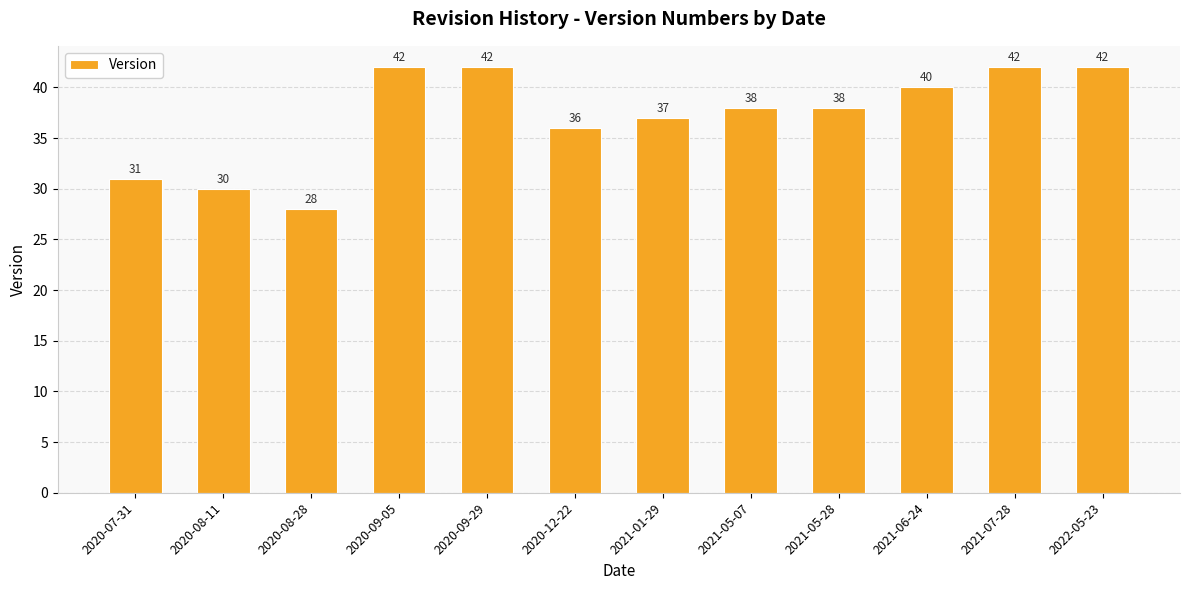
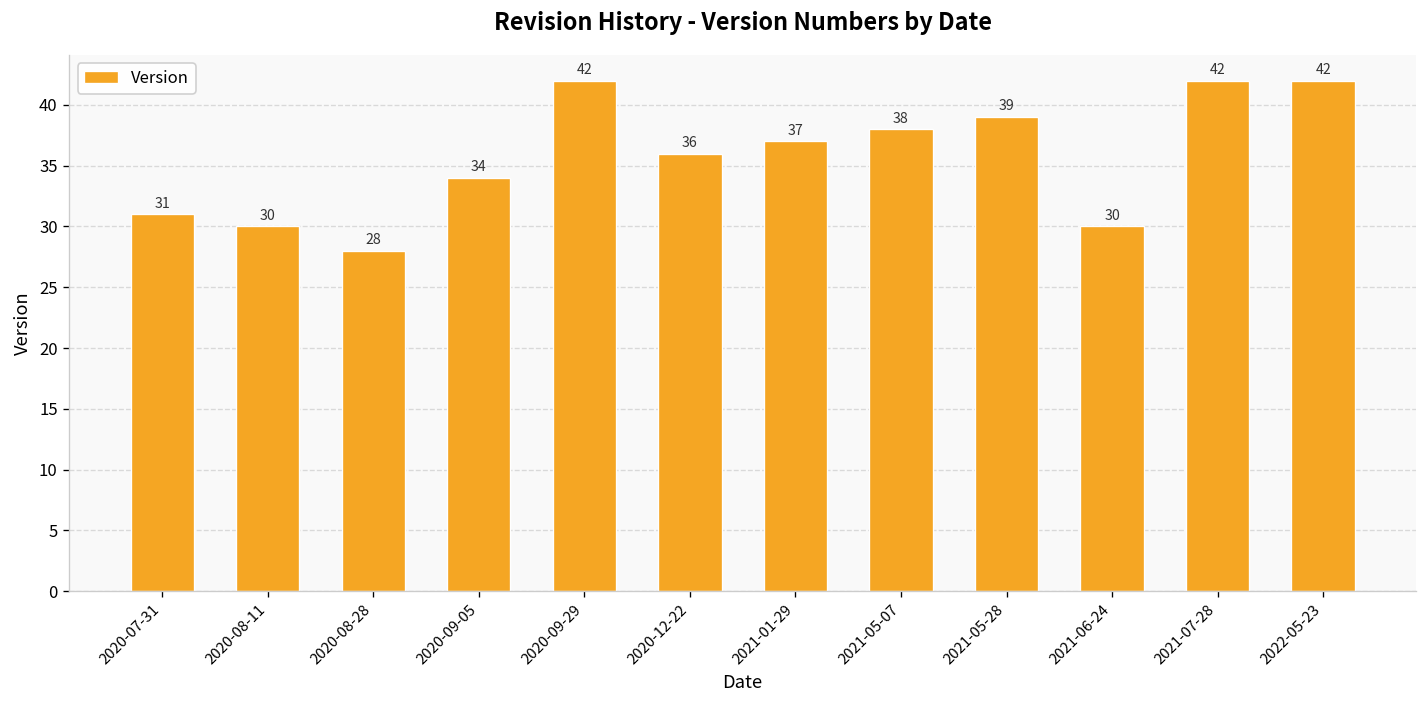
  {
    "2020-07-31": 31,
    "2020-08-11": 30,
    "2020-08-28": 28,
-   "2020-09-05": 42,
+   "2020-09-05": 34,
    "2020-09-29": 42,
    "2020-12-22": 36,
    "2021-01-29": 37,
    "2021-05-07": 38,
-   "2021-05-28": 38,
-   "2021-06-24": 40,
+   "2021-05-28": 39,
+   "2021-06-24": 30,
    "2021-07-28": 42,
    "2022-05-23": 42
  }
